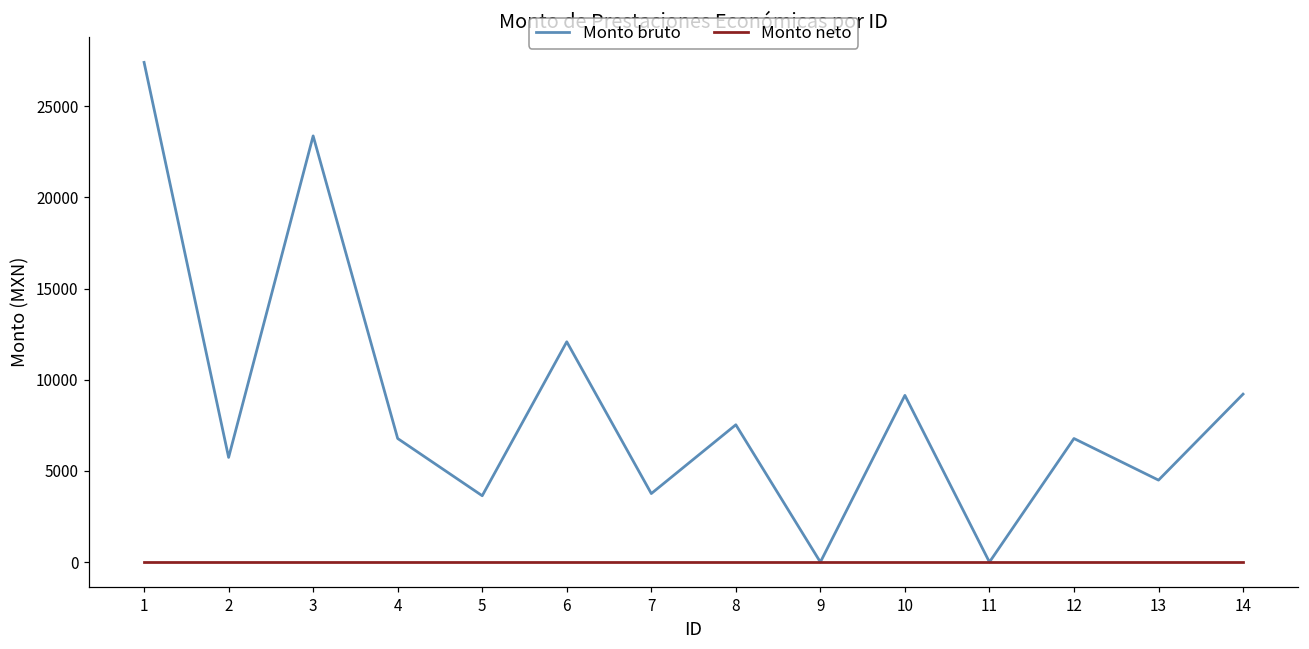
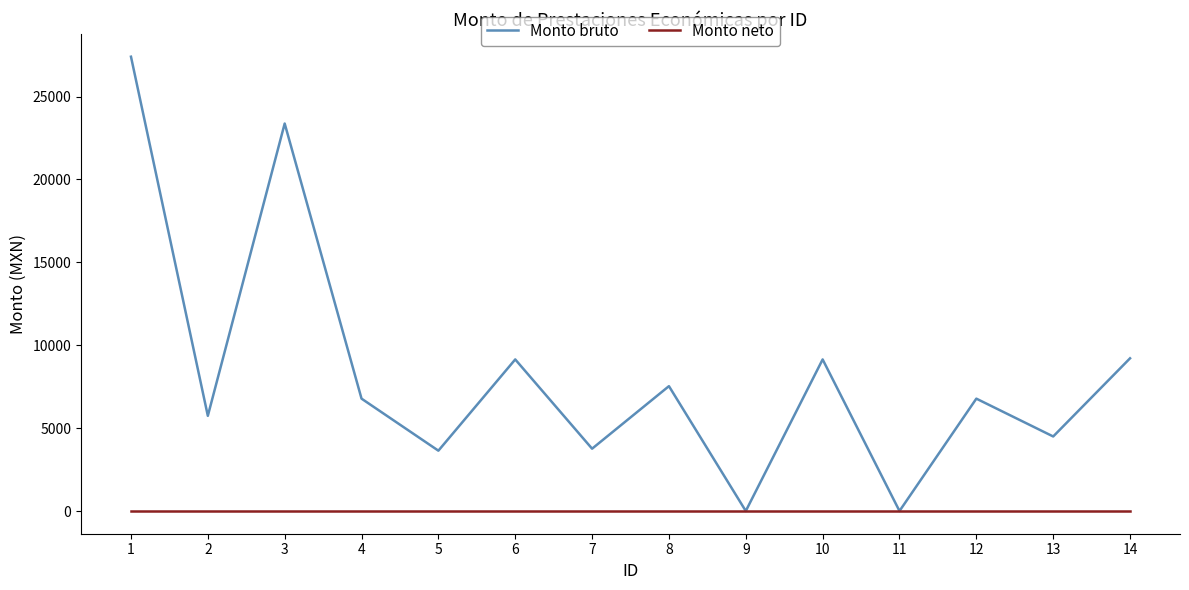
  {
    "Monto bruto": {
      "1": 27400,
      "2": 5700,
      "3": 23400,
      "4": 6800,
      "5": 3600,
-     "6": 12100,
+     "6": 9100,
      "7": 3800,
      "8": 7500,
      "10": 9100,
      "12": 6800,
      "13": 4500,
      "14": 9200
    },
    "Monto neto": {
      "1": 0,
      "2": 0,
      "3": 0,
      "4": 0,
      "5": 0,
      "6": 0,
      "7": 0,
      "8": 0,
      "10": 0,
      "12": 0,
      "13": 0,
      "14": 0
    }
  }
